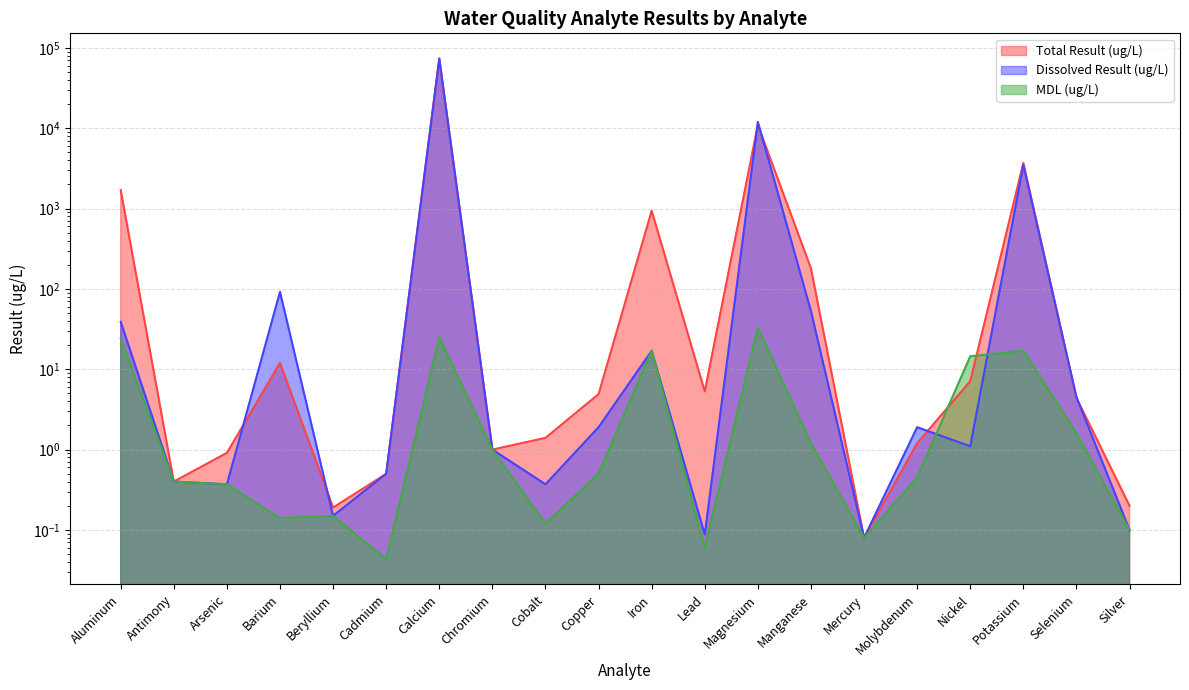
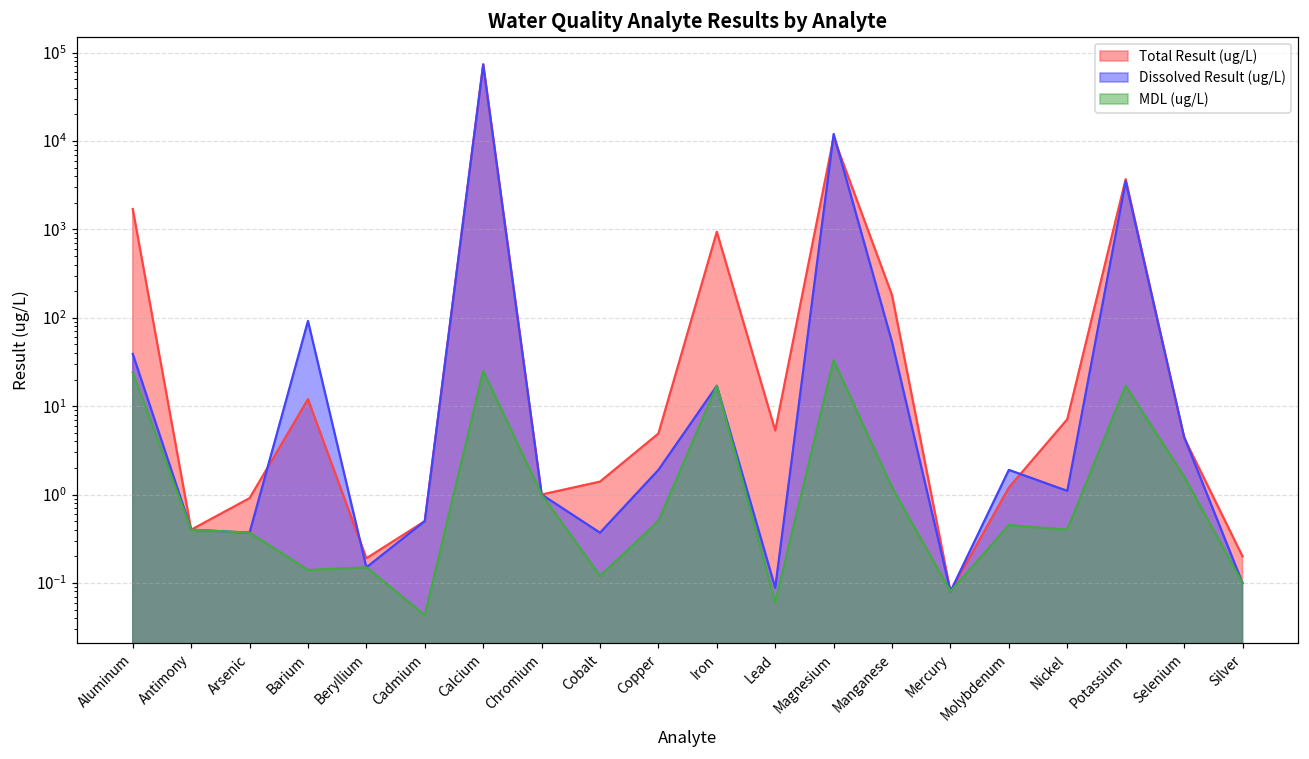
  {
    "Total Result (ug/L)": {
      "Aluminum": 1700,
      "Arsenic": 0.9,
      "Barium": 12,
      "Beryllium": 0.2,
      "Cobalt": 1.4,
      "Copper": 5,
      "Iron": 900,
      "Lead": 5,
      "Magnesium": 11000,
      "Manganese": 180,
      "Molybdenum": 1.2,
      "Nickel": 7,
      "Silver": 0.2
    },
    "Dissolved Result (ug/L)": {
      "Aluminum": 40,
      "Barium": 90,
      "Cobalt": 0.4,
      "Copper": 1.9,
      "Lead": 0.09,
      "Magnesium": 12000,
      "Manganese": 50,
      "Molybdenum": 1.9,
      "Nickel": 1.1
    },
    "MDL (ug/L)": {
      "Aluminum": 24,
      "Barium": 0.14,
      "Cadmium": 0.04,
      "Calcium": 25,
      "Cobalt": 0.12,
      "Copper": 0.5,
      "Lead": 0.06,
      "Magnesium": 33,
      "Manganese": 1.2,
      "Molybdenum": 0.5,
-     "Nickel": 15,
+     "Nickel": 0.4,
      "Potassium": 17,
      "Selenium": 1.6
    }
  }
